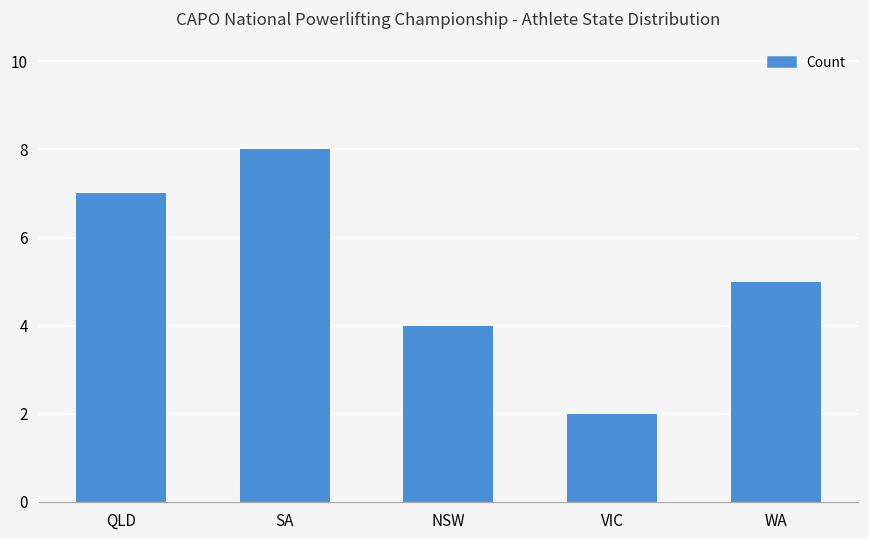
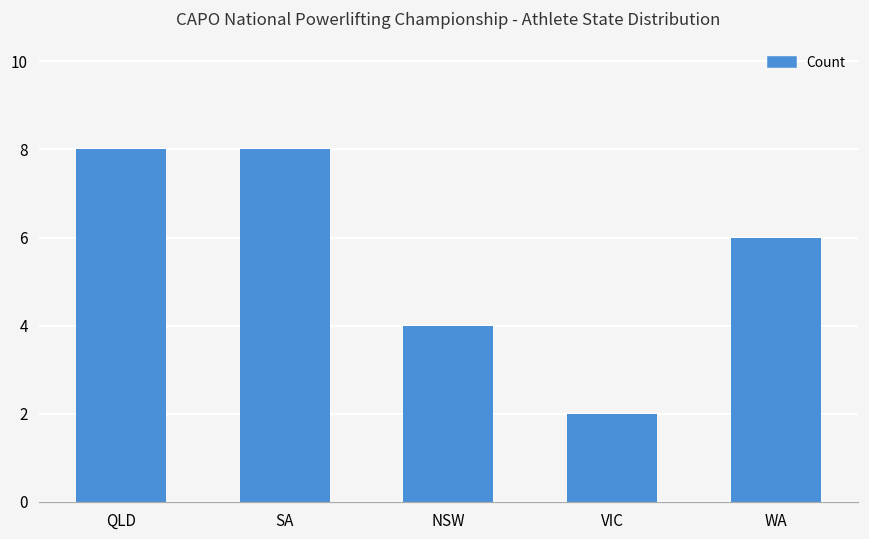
  {
-   "QLD": 7,
+   "QLD": 8,
    "SA": 8,
    "NSW": 4,
    "VIC": 2,
-   "WA": 5
+   "WA": 6
  }
